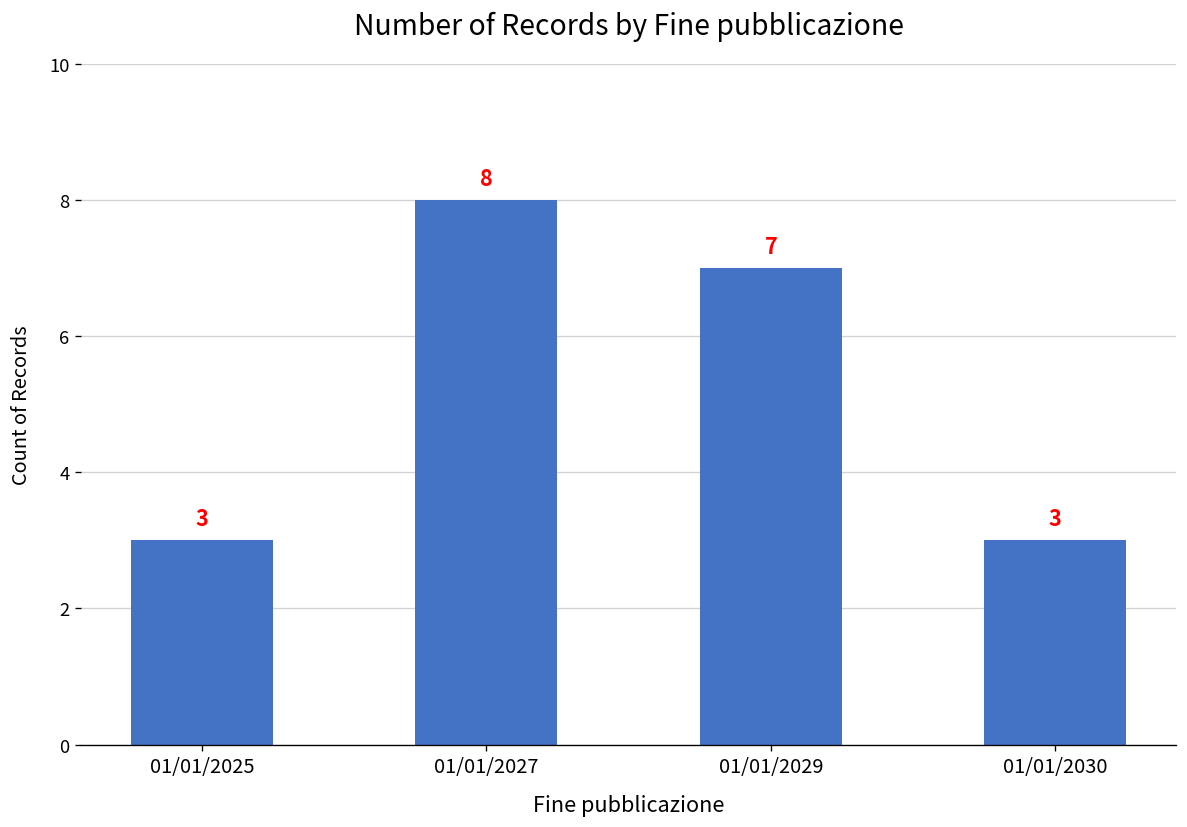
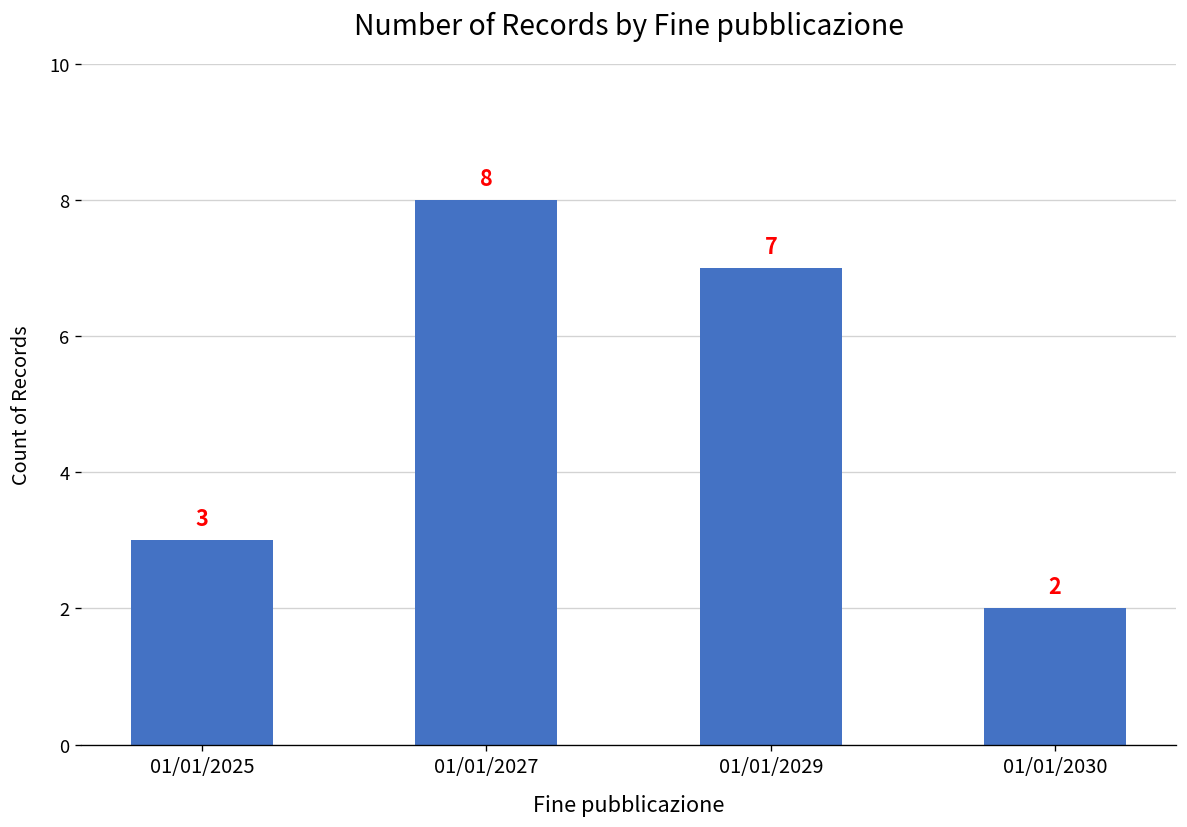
  {
    "01/01/2025": 3,
    "01/01/2027": 8,
    "01/01/2029": 7,
-   "01/01/2030": 3
+   "01/01/2030": 2
  }
